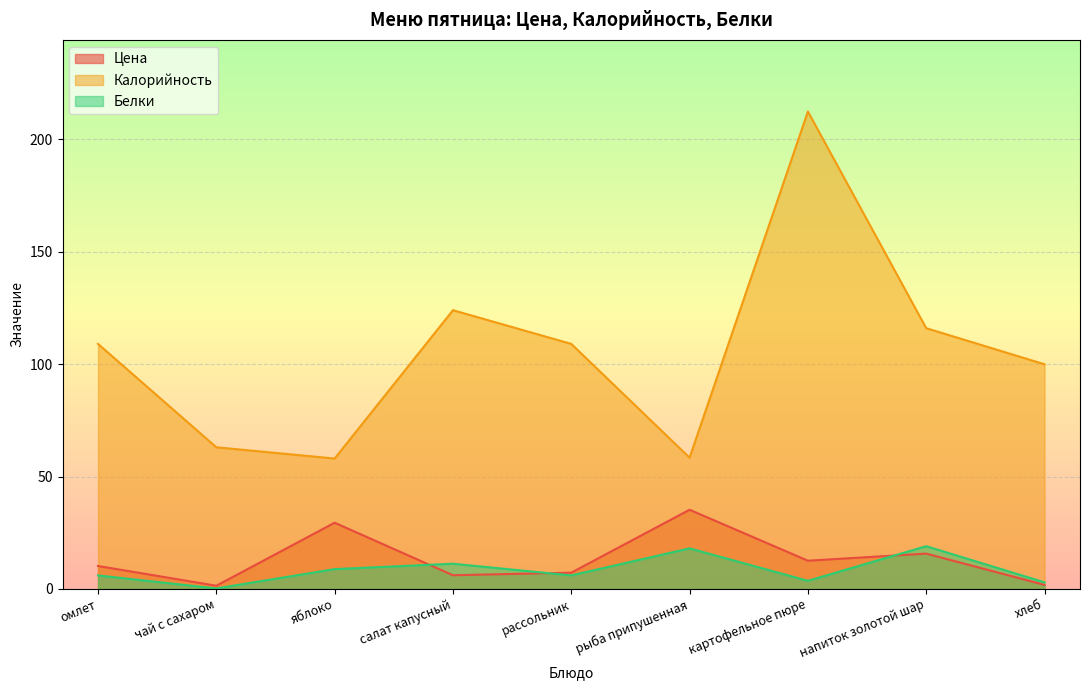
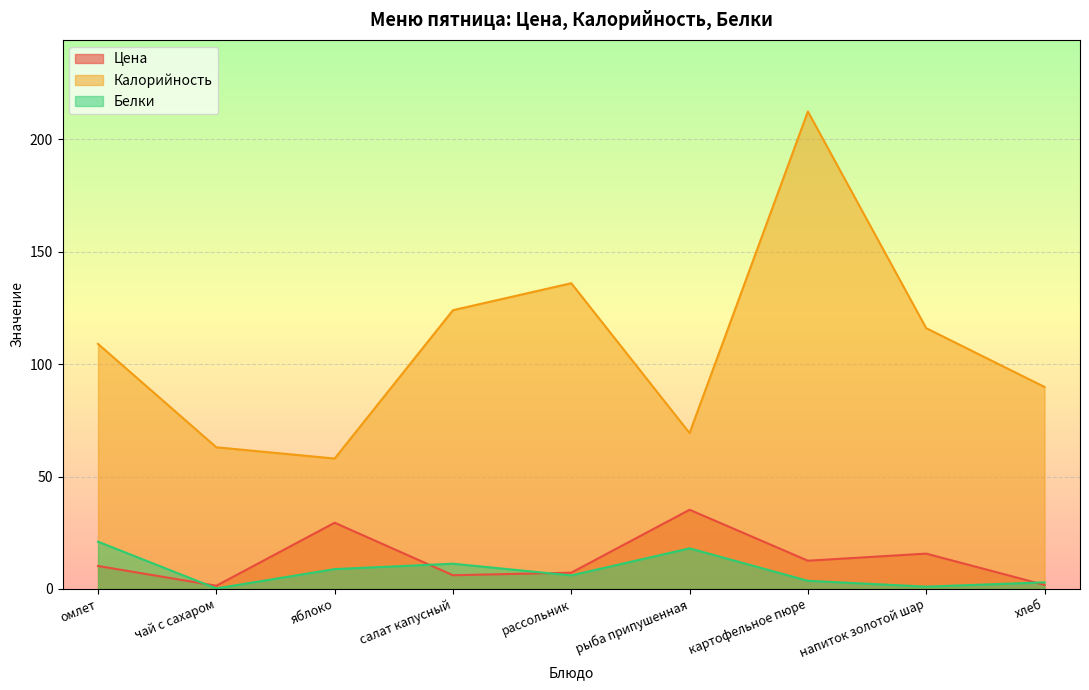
  {
    "Цена": {
      "омлет": 10,
      "чай с сахаром": 1,
      "яблоко": 29,
      "салат капусный": 6,
      "рассольник": 7,
      "рыба припушенная": 35,
      "картофельное пюре": 13,
      "напиток золотой шар": 16,
      "хлеб": 2
    },
    "Калорийность": {
      "омлет": 109,
      "чай с сахаром": 63,
      "яблоко": 58,
      "салат капусный": 124,
-     "рассольник": 109,
-     "рыба припушенная": 58,
+     "рассольник": 136,
+     "рыба припушенная": 69,
      "картофельное пюре": 212,
      "напиток золотой шар": 116,
-     "хлеб": 100
+     "хлеб": 90
    },
    "Белки": {
-     "омлет": 6,
+     "омлет": 21,
      "чай с сахаром": 0,
      "яблоко": 9,
      "салат капусный": 11,
      "рассольник": 6,
      "рыба припушенная": 18,
      "картофельное пюре": 4,
-     "напиток золотой шар": 19,
+     "напиток золотой шар": 1,
      "хлеб": 3
    }
  }
